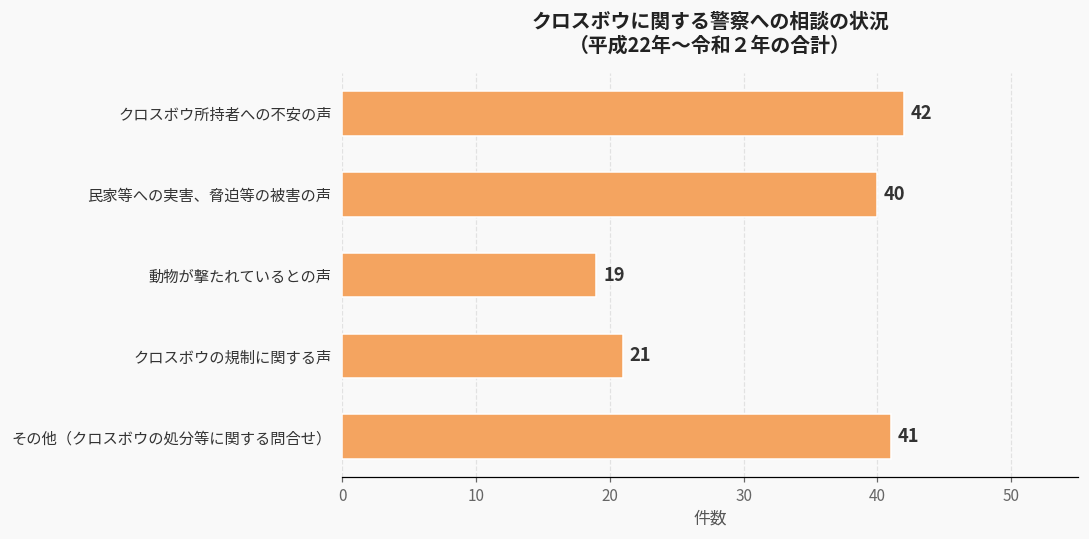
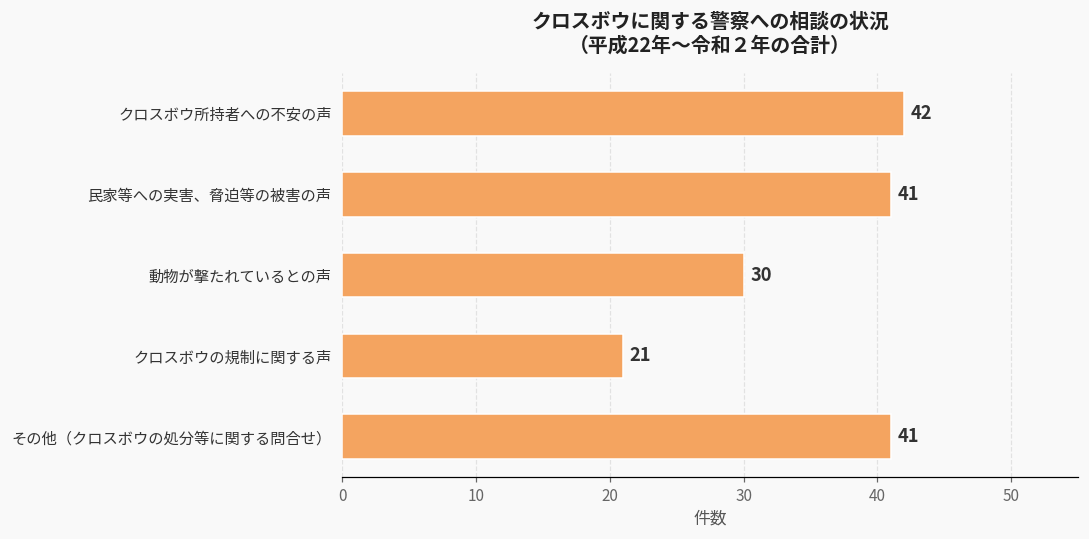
  {
    "クロスボウ所持者への不安の声": 42,
-   "民家等への実害、脅迫等の被害の声": 40,
-   "動物が撃たれているとの声": 19,
+   "民家等への実害、脅迫等の被害の声": 41,
+   "動物が撃たれているとの声": 30,
    "クロスボウの規制に関する声": 21,
    "その他（クロスボウの処分等に関する問合せ）": 41
  }
